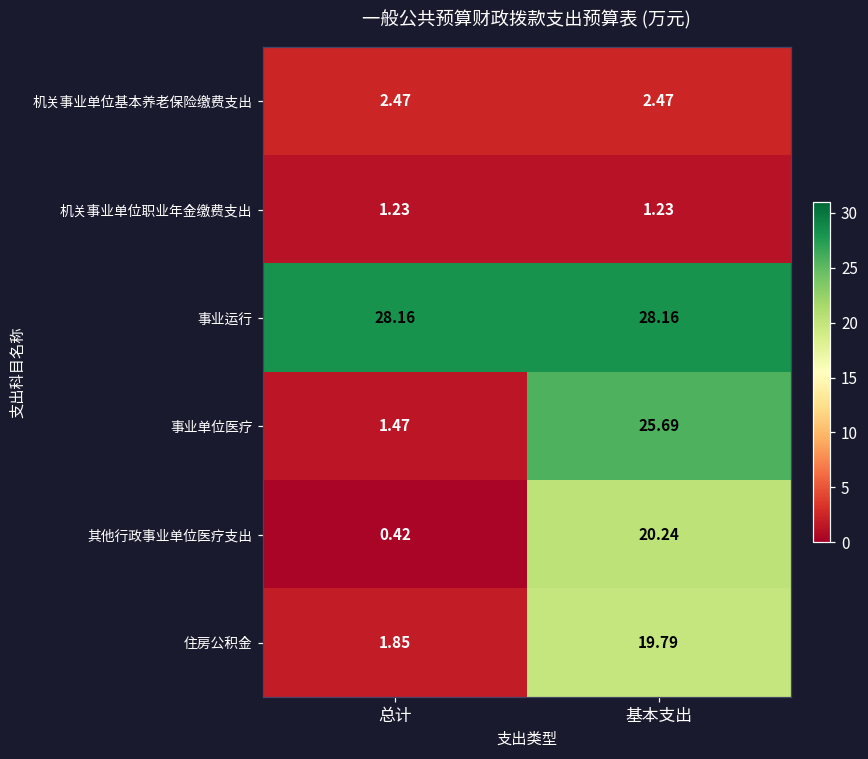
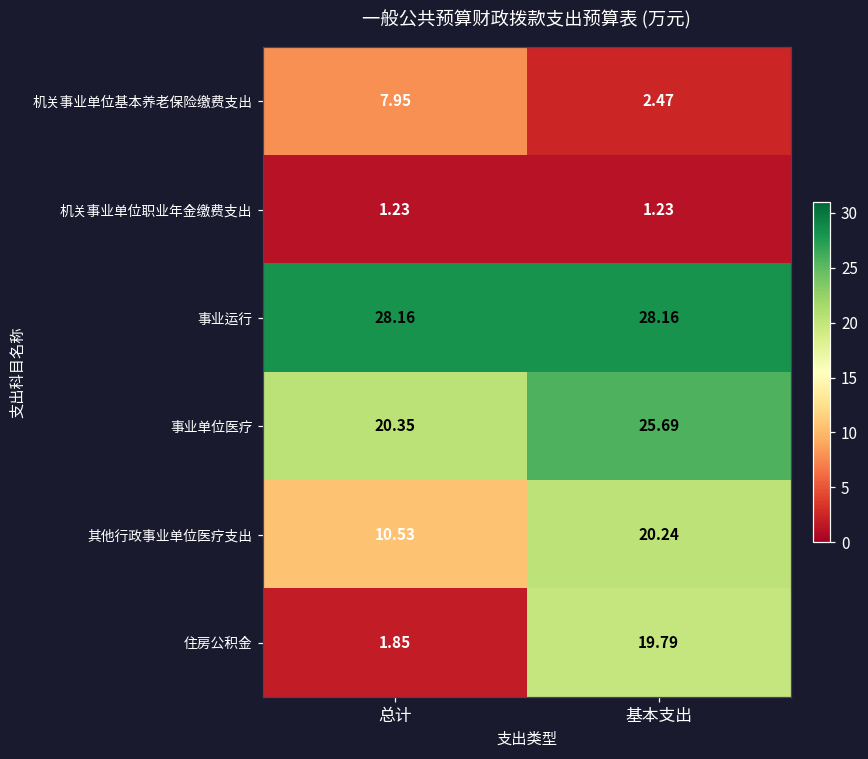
  {
    "机关事业单位基本养老保险缴费支出": {
-     "总计": 2.47,
+     "总计": 7.95,
      "基本支出": 2.47
    },
    "机关事业单位职业年金缴费支出": {
      "总计": 1.23,
      "基本支出": 1.23
    },
    "事业运行": {
      "总计": 28.16,
      "基本支出": 28.16
    },
    "事业单位医疗": {
-     "总计": 1.47,
+     "总计": 20.35,
      "基本支出": 25.69
    },
    "其他行政事业单位医疗支出": {
-     "总计": 0.42,
+     "总计": 10.53,
      "基本支出": 20.24
    },
    "住房公积金": {
      "总计": 1.85,
      "基本支出": 19.79
    }
  }
